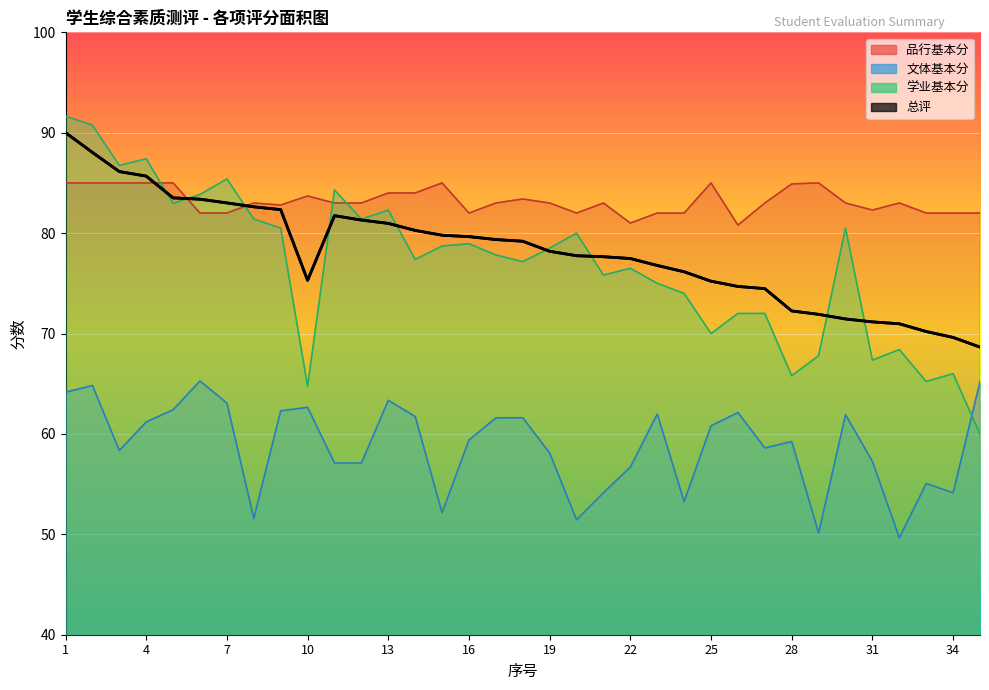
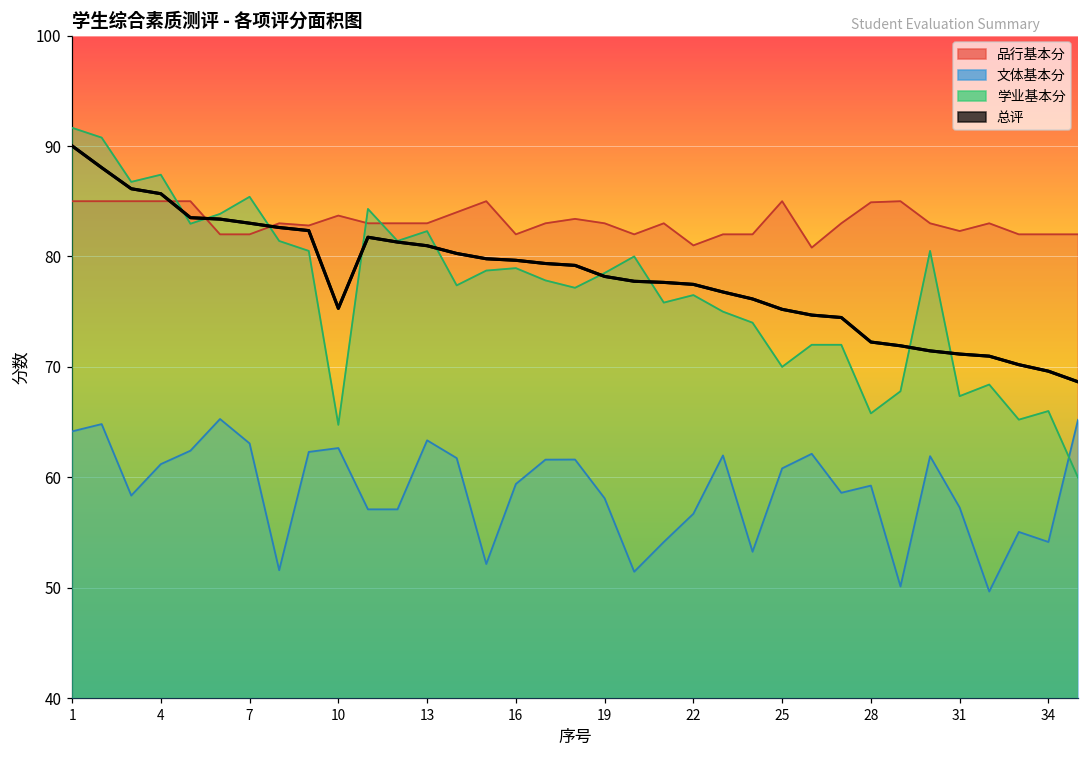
  {
    "品行基本分": {
      "1": 85,
      "4": 85,
      "7": 82,
      "10": 83.7,
-     "13": 84,
+     "13": 83,
      "16": 82,
      "19": 83,
      "22": 81,
      "25": 85,
      "28": 85,
      "31": 82.3,
      "34": 82
    },
    "文体基本分": {
      "1": 64,
      "4": 61,
      "7": 63,
      "10": 62.7,
      "13": 63.4,
      "16": 59.4,
      "19": 58,
      "22": 56.7,
      "25": 61,
      "28": 59.3,
      "31": 57.3,
      "34": 54
    },
    "学业基本分": {
      "1": 91.7,
      "4": 87.4,
      "7": 85.4,
      "10": 64.8,
      "13": 82.3,
      "16": 79,
      "19": 78.5,
      "22": 76.5,
      "25": 70,
      "28": 66,
      "31": 67.4,
      "34": 66
    },
    "总评": {
      "1": 90,
      "4": 85.7,
      "7": 83,
      "10": 75.3,
      "13": 81,
      "16": 79.7,
      "19": 78,
      "22": 77.5,
      "25": 75,
      "28": 72.3,
      "31": 71,
      "34": 69.6
    }
  }
